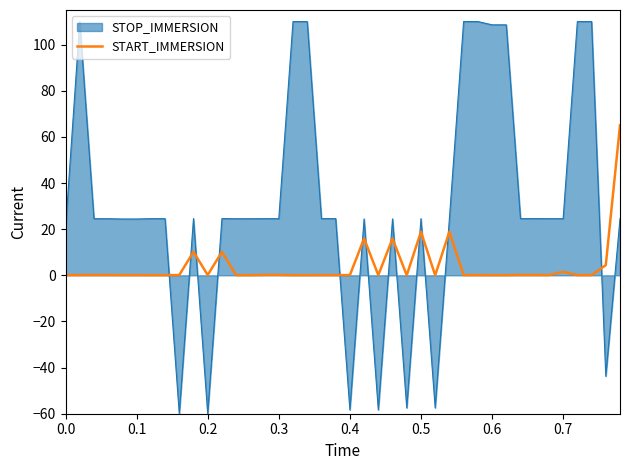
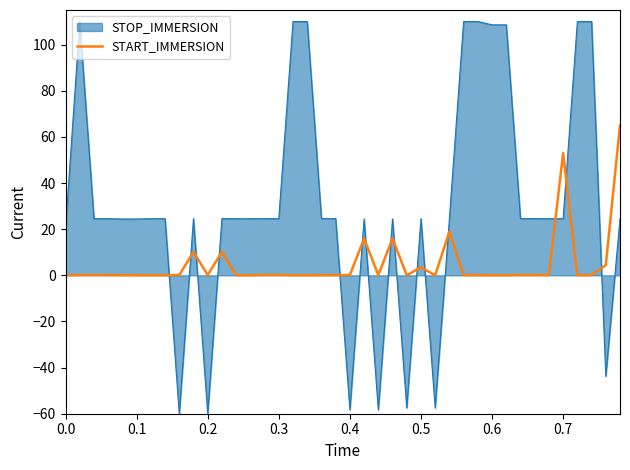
  {
    "START_IMMERSION": {
      "0.0": 0,
      "0.1": 0,
      "0.3": 0,
-     "0.5": 19,
+     "0.5": 3,
      "0.6": 0,
-     "0.7": 2
+     "0.7": 53
    }
  }
